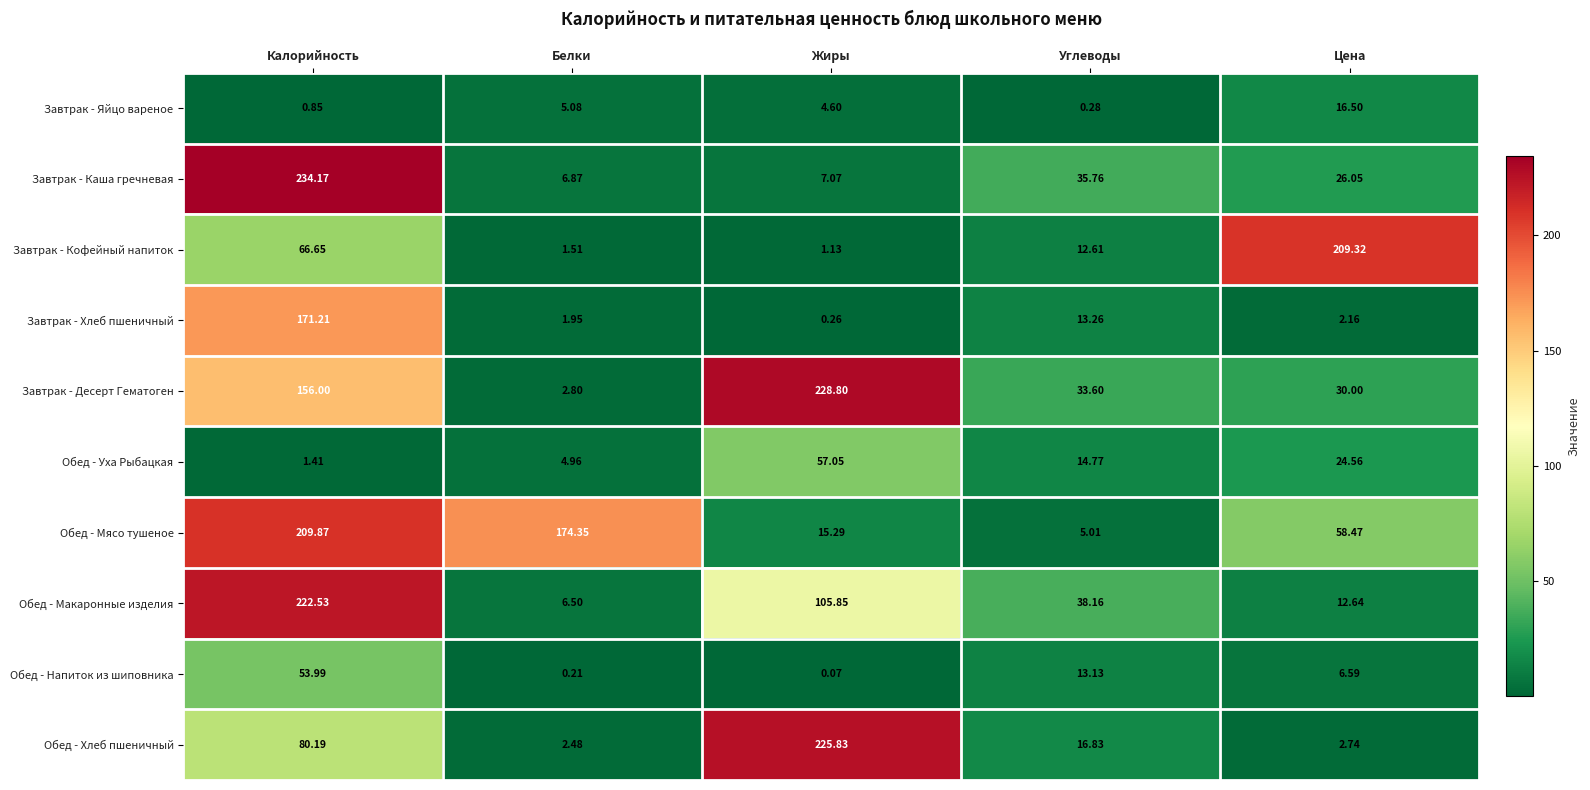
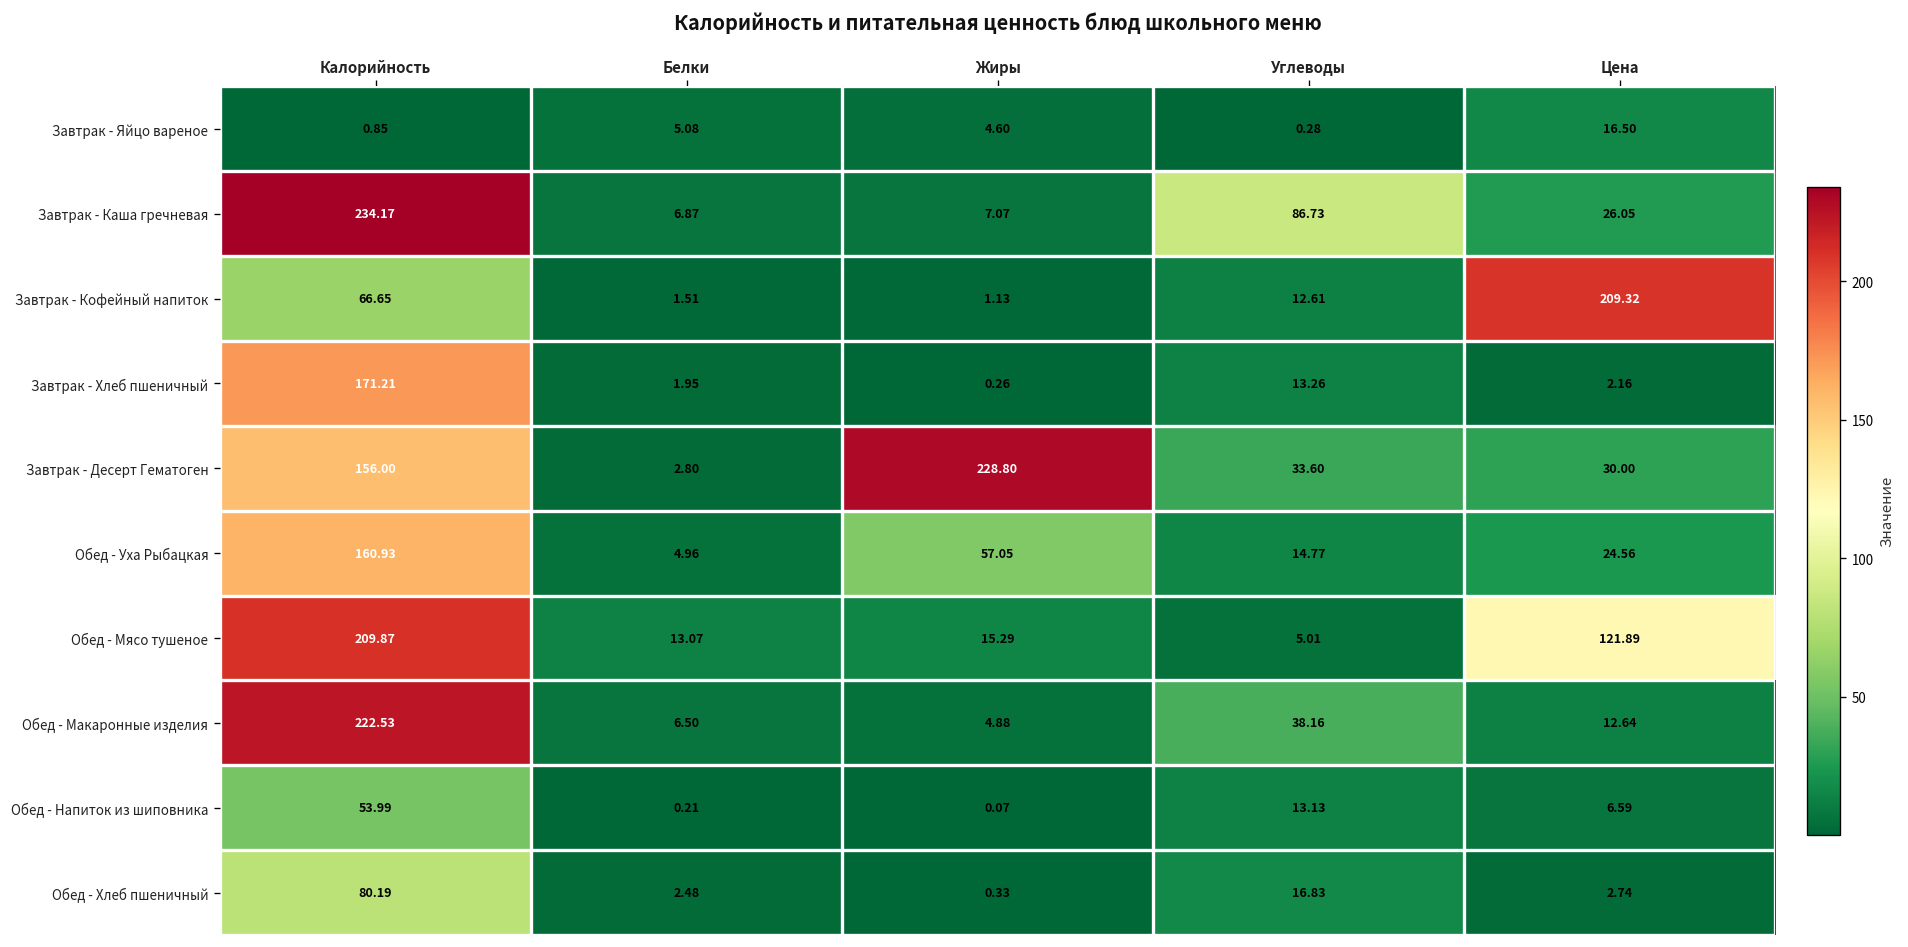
  {
    "Завтрак - Яйцо вареное": {
      "Калорийность": 0.85,
      "Белки": 5.08,
      "Жиры": 4.60,
      "Углеводы": 0.28,
      "Цена": 16.50
    },
    "Завтрак - Каша гречневая": {
      "Калорийность": 234.17,
      "Белки": 6.87,
      "Жиры": 7.07,
-     "Углеводы": 35.76,
+     "Углеводы": 86.73,
      "Цена": 26.05
    },
    "Завтрак - Кофейный напиток": {
      "Калорийность": 66.65,
      "Белки": 1.51,
      "Жиры": 1.13,
      "Углеводы": 12.61,
      "Цена": 209.32
    },
    "Завтрак - Хлеб пшеничный": {
      "Калорийность": 171.21,
      "Белки": 1.95,
      "Жиры": 0.26,
      "Углеводы": 13.26,
      "Цена": 2.16
    },
    "Завтрак - Десерт Гематоген": {
      "Калорийность": 156.00,
      "Белки": 2.80,
      "Жиры": 228.80,
      "Углеводы": 33.60,
      "Цена": 30.00
    },
    "Обед - Уха Рыбацкая": {
-     "Калорийность": 1.41,
+     "Калорийность": 160.93,
      "Белки": 4.96,
      "Жиры": 57.05,
      "Углеводы": 14.77,
      "Цена": 24.56
    },
    "Обед - Мясо тушеное": {
      "Калорийность": 209.87,
-     "Белки": 174.35,
+     "Белки": 13.07,
      "Жиры": 15.29,
      "Углеводы": 5.01,
-     "Цена": 58.47
+     "Цена": 121.89
    },
    "Обед - Макаронные изделия": {
      "Калорийность": 222.53,
      "Белки": 6.50,
-     "Жиры": 105.85,
+     "Жиры": 4.88,
      "Углеводы": 38.16,
      "Цена": 12.64
    },
    "Обед - Напиток из шиповника": {
      "Калорийность": 53.99,
      "Белки": 0.21,
      "Жиры": 0.07,
      "Углеводы": 13.13,
      "Цена": 6.59
    },
    "Обед - Хлеб пшеничный": {
      "Калорийность": 80.19,
      "Белки": 2.48,
-     "Жиры": 225.83,
+     "Жиры": 0.33,
      "Углеводы": 16.83,
      "Цена": 2.74
    }
  }
